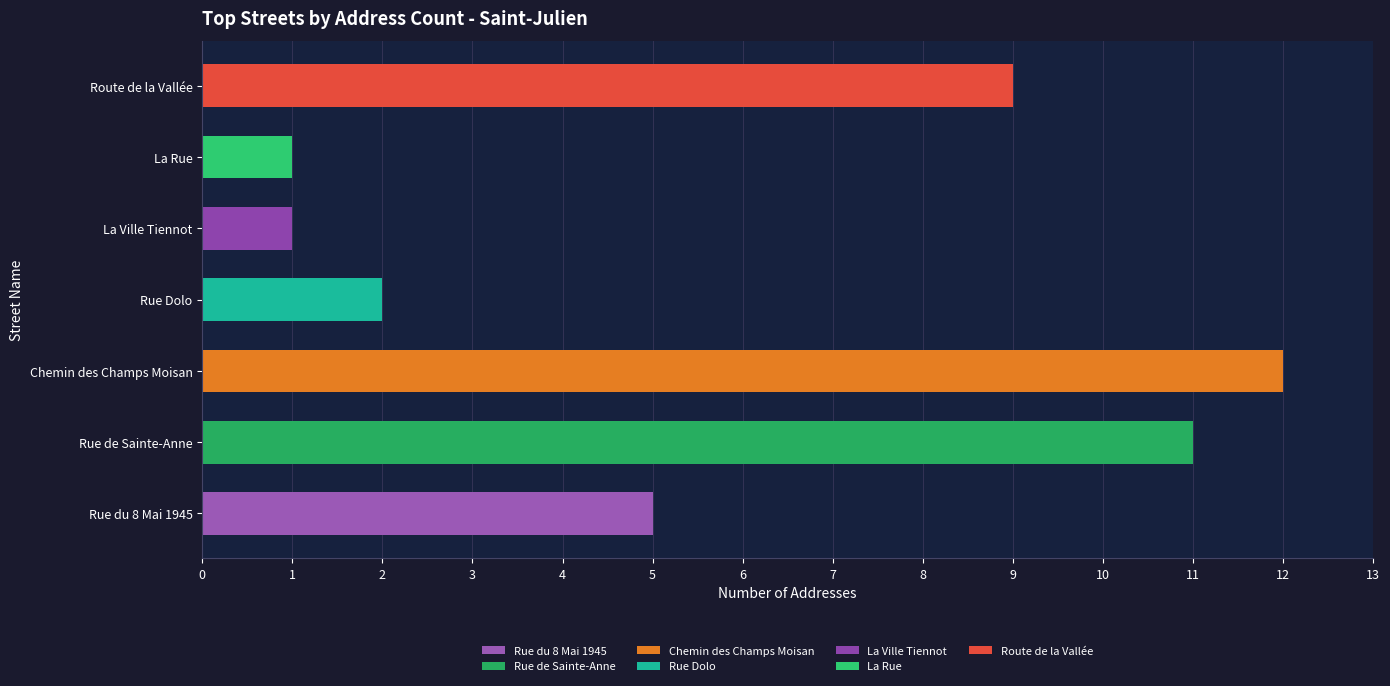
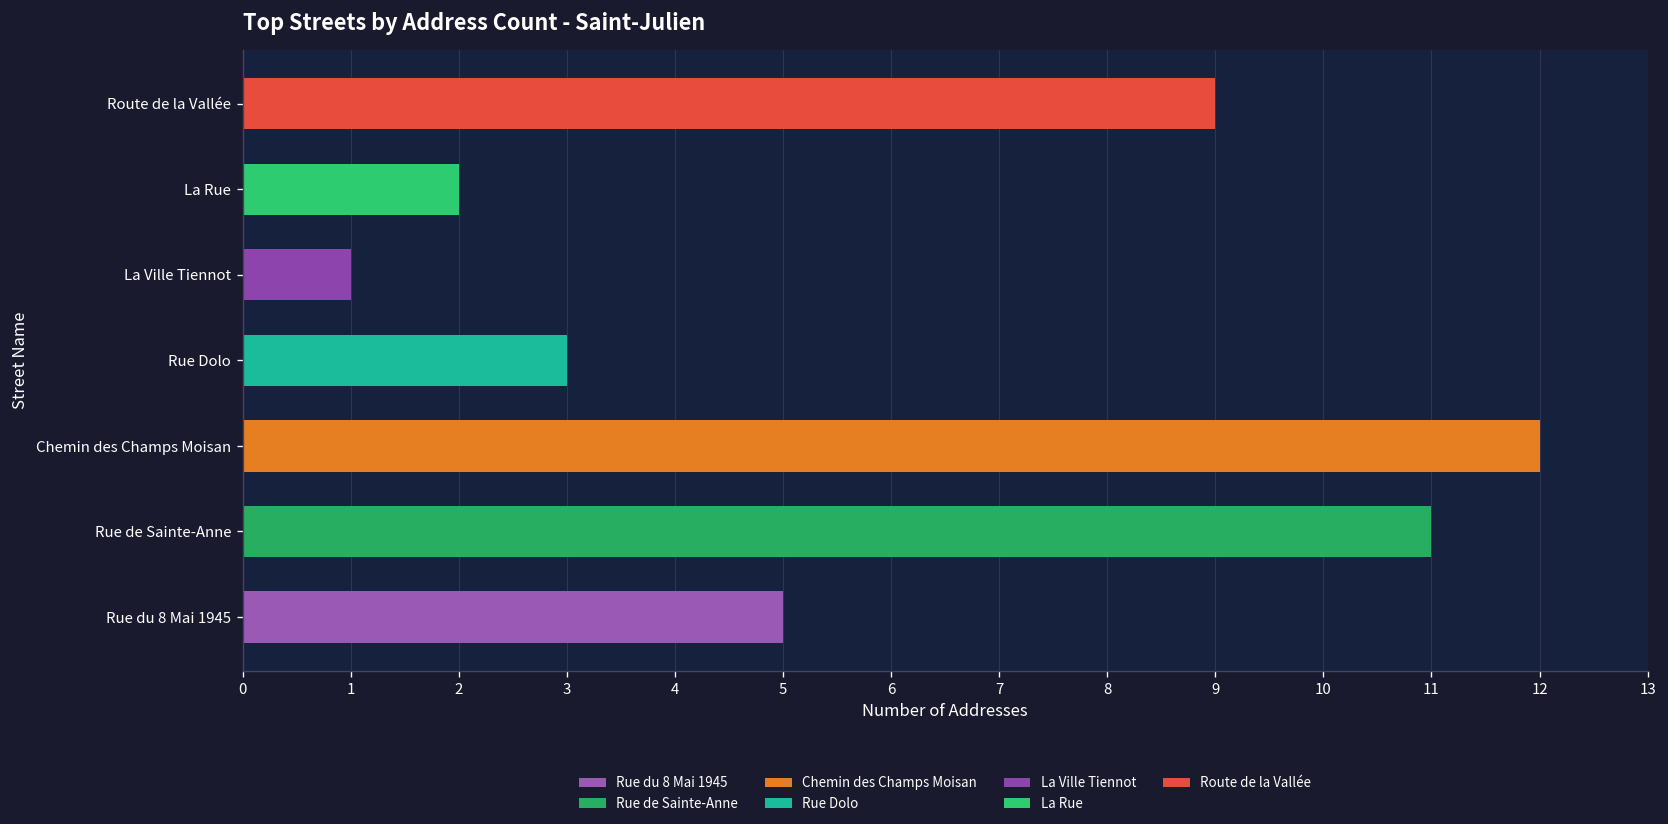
  {
    "Route de la Vallée": 9,
-   "La Rue": 1,
+   "La Rue": 2,
    "La Ville Tiennot": 1,
-   "Rue Dolo": 2,
+   "Rue Dolo": 3,
    "Chemin des Champs Moisan": 12,
    "Rue de Sainte-Anne": 11,
    "Rue du 8 Mai 1945": 5
  }
